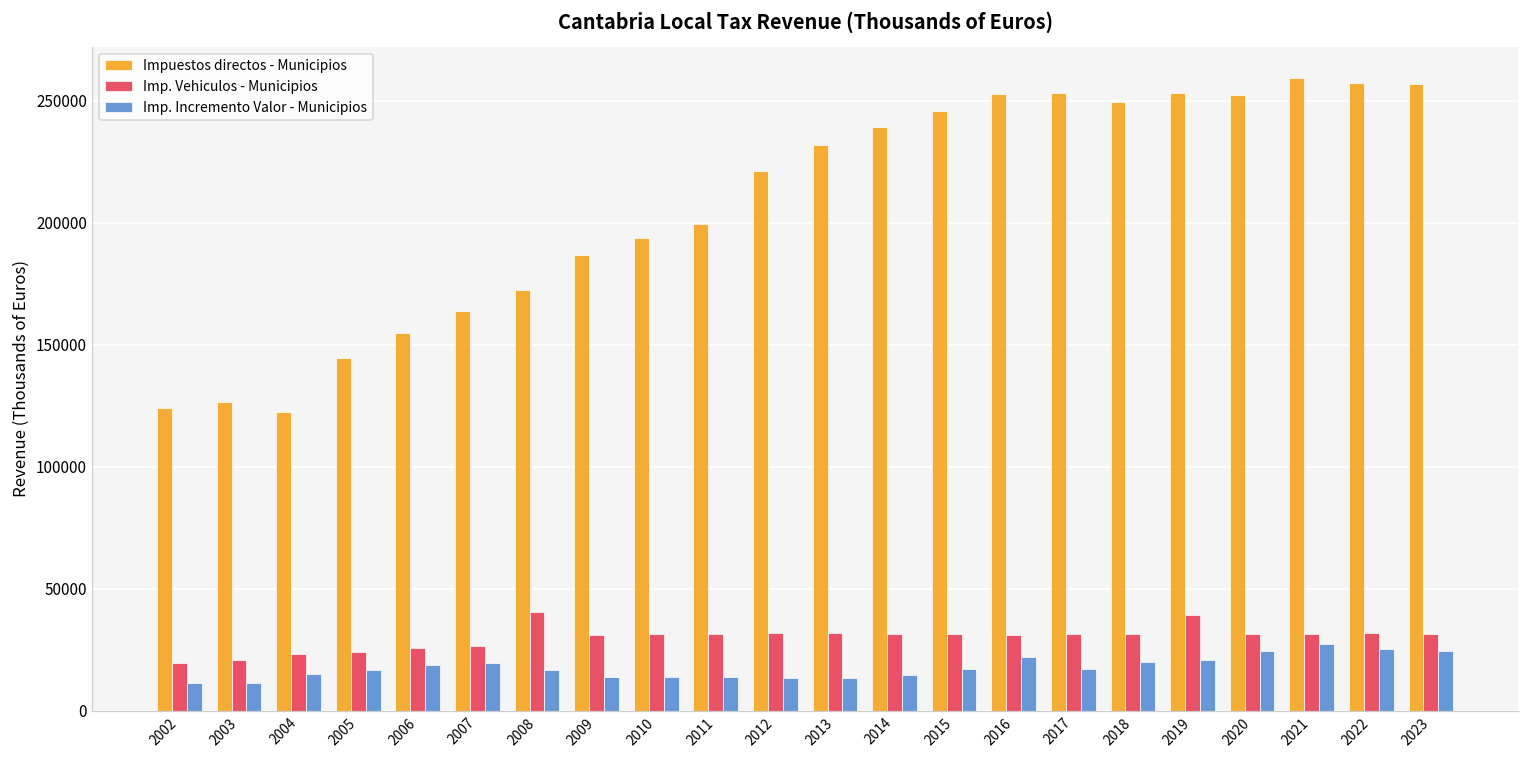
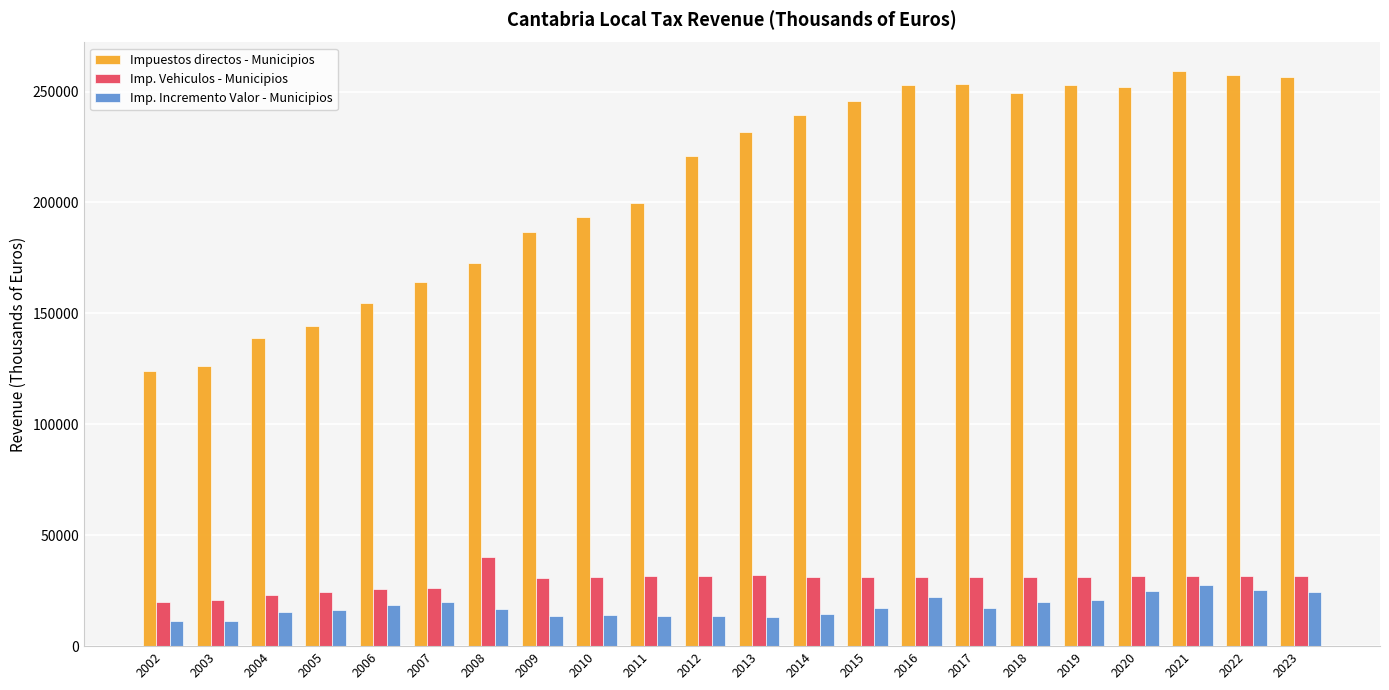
  {
    "Impuestos directos - Municipios": {
      "2002": 124000,
      "2003": 126000,
-     "2004": 122000,
+     "2004": 139000,
      "2005": 144000,
      "2006": 155000,
      "2007": 164000,
      "2008": 172000,
      "2009": 187000,
      "2010": 194000,
      "2011": 200000,
      "2012": 221000,
      "2013": 232000,
      "2014": 239000,
      "2015": 246000,
      "2016": 253000,
      "2017": 253000,
      "2018": 249000,
      "2019": 253000,
      "2020": 252000,
      "2021": 259000,
      "2022": 257000,
      "2023": 257000
    },
    "Imp. Vehiculos - Municipios": {
      "2002": 20000,
      "2003": 21000,
      "2004": 23000,
      "2005": 24000,
      "2006": 26000,
      "2007": 26000,
      "2008": 40000,
      "2009": 31000,
      "2010": 31000,
      "2011": 31000,
      "2012": 32000,
      "2013": 32000,
      "2014": 31000,
      "2015": 31000,
      "2016": 31000,
      "2017": 31000,
      "2018": 31000,
-     "2019": 39000,
+     "2019": 31000,
      "2020": 31000,
      "2021": 32000,
      "2022": 32000,
      "2023": 32000
    },
    "Imp. Incremento Valor - Municipios": {
      "2002": 11000,
      "2003": 11000,
      "2004": 15000,
      "2005": 17000,
      "2006": 19000,
      "2007": 20000,
      "2008": 17000,
      "2009": 14000,
      "2010": 14000,
      "2011": 14000,
      "2012": 13000,
      "2013": 13000,
      "2014": 14000,
      "2015": 17000,
      "2016": 22000,
      "2017": 17000,
      "2018": 20000,
      "2019": 21000,
      "2020": 25000,
      "2021": 27000,
      "2022": 25000,
      "2023": 24000
    }
  }
